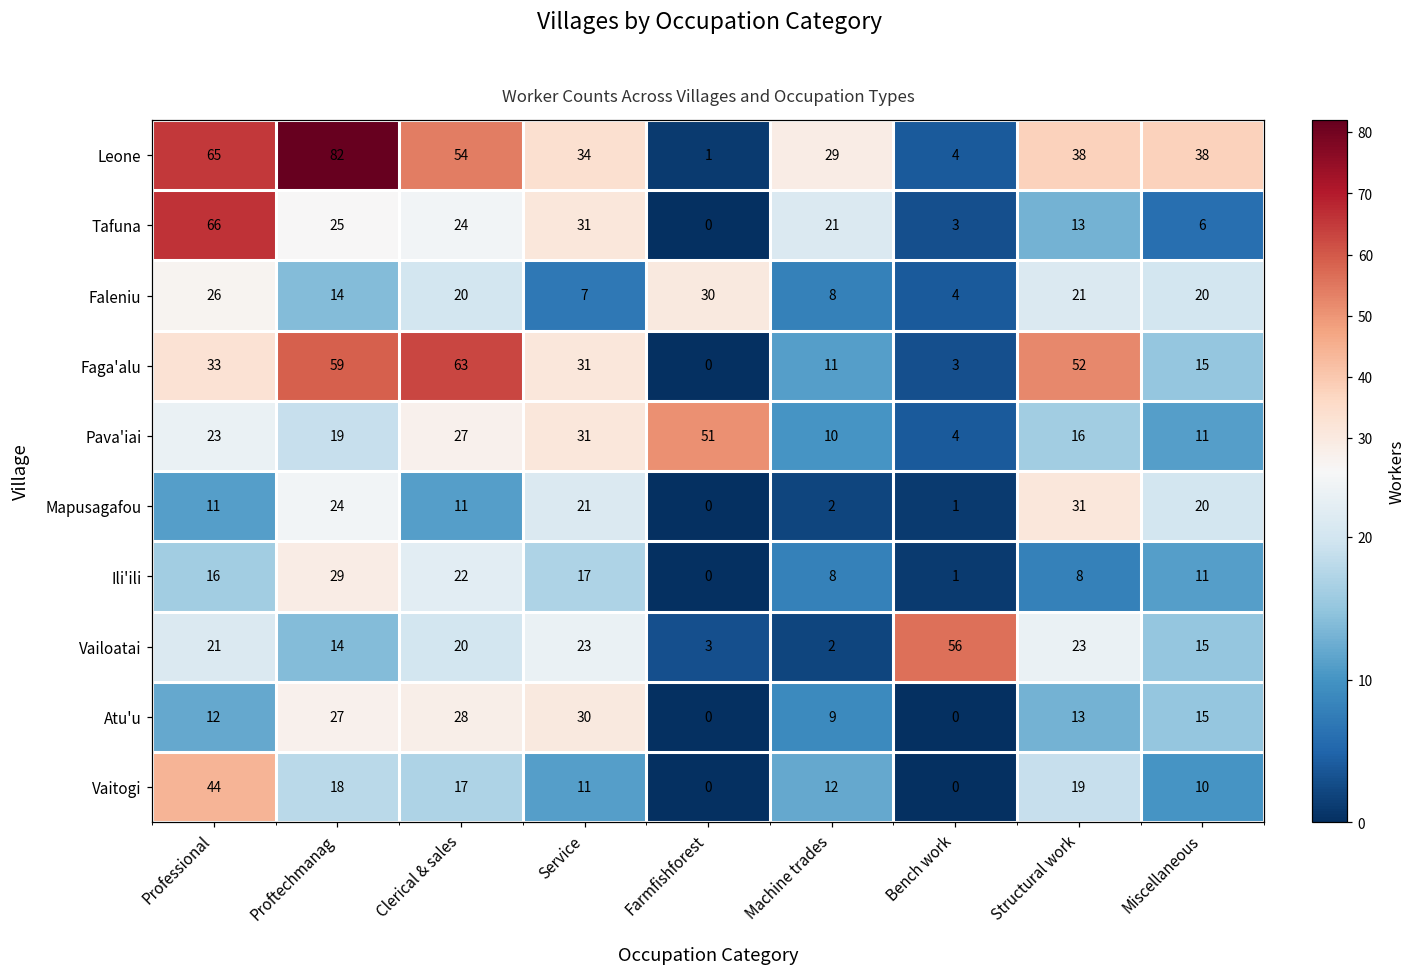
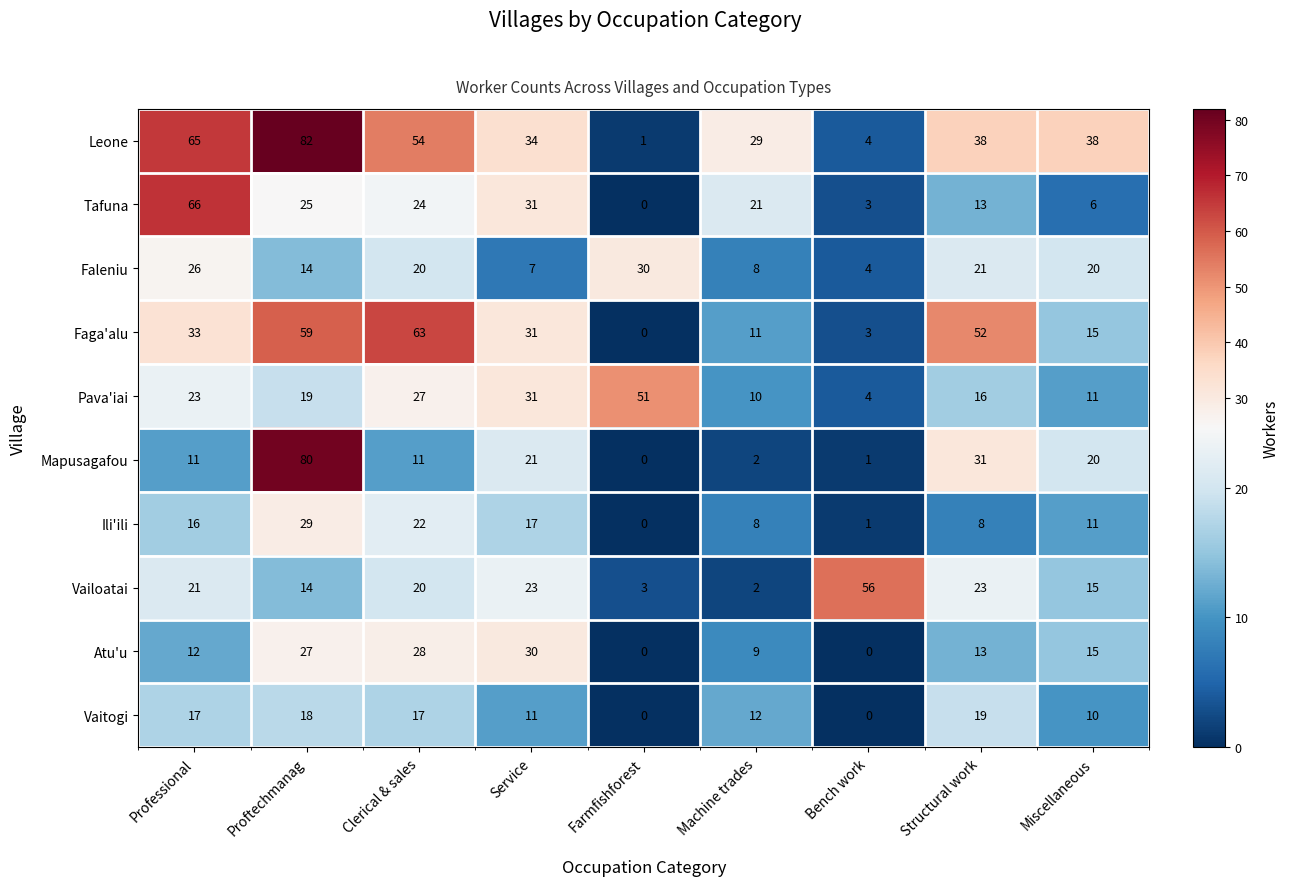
  {
    "Leone": {
      "Professional": 65,
      "Proftechmanag": 82,
      "Clerical & sales": 54,
      "Service": 34,
      "Farmfishforest": 1,
      "Machine trades": 29,
      "Bench work": 4,
      "Structural work": 38,
      "Miscellaneous": 38
    },
    "Tafuna": {
      "Professional": 66,
      "Proftechmanag": 25,
      "Clerical & sales": 24,
      "Service": 31,
      "Farmfishforest": 0,
      "Machine trades": 21,
      "Bench work": 3,
      "Structural work": 13,
      "Miscellaneous": 6
    },
    "Faleniu": {
      "Professional": 26,
      "Proftechmanag": 14,
      "Clerical & sales": 20,
      "Service": 7,
      "Farmfishforest": 30,
      "Machine trades": 8,
      "Bench work": 4,
      "Structural work": 21,
      "Miscellaneous": 20
    },
    "Faga'alu": {
      "Professional": 33,
      "Proftechmanag": 59,
      "Clerical & sales": 63,
      "Service": 31,
      "Farmfishforest": 0,
      "Machine trades": 11,
      "Bench work": 3,
      "Structural work": 52,
      "Miscellaneous": 15
    },
    "Pava'iai": {
      "Professional": 23,
      "Proftechmanag": 19,
      "Clerical & sales": 27,
      "Service": 31,
      "Farmfishforest": 51,
      "Machine trades": 10,
      "Bench work": 4,
      "Structural work": 16,
      "Miscellaneous": 11
    },
    "Mapusagafou": {
      "Professional": 11,
-     "Proftechmanag": 24,
+     "Proftechmanag": 80,
      "Clerical & sales": 11,
      "Service": 21,
      "Farmfishforest": 0,
      "Machine trades": 2,
      "Bench work": 1,
      "Structural work": 31,
      "Miscellaneous": 20
    },
    "Ili'ili": {
      "Professional": 16,
      "Proftechmanag": 29,
      "Clerical & sales": 22,
      "Service": 17,
      "Farmfishforest": 0,
      "Machine trades": 8,
      "Bench work": 1,
      "Structural work": 8,
      "Miscellaneous": 11
    },
    "Vailoatai": {
      "Professional": 21,
      "Proftechmanag": 14,
      "Clerical & sales": 20,
      "Service": 23,
      "Farmfishforest": 3,
      "Machine trades": 2,
      "Bench work": 56,
      "Structural work": 23,
      "Miscellaneous": 15
    },
    "Atu'u": {
      "Professional": 12,
      "Proftechmanag": 27,
      "Clerical & sales": 28,
      "Service": 30,
      "Farmfishforest": 0,
      "Machine trades": 9,
      "Bench work": 0,
      "Structural work": 13,
      "Miscellaneous": 15
    },
    "Vaitogi": {
-     "Professional": 44,
+     "Professional": 17,
      "Proftechmanag": 18,
      "Clerical & sales": 17,
      "Service": 11,
      "Farmfishforest": 0,
      "Machine trades": 12,
      "Bench work": 0,
      "Structural work": 19,
      "Miscellaneous": 10
    }
  }
